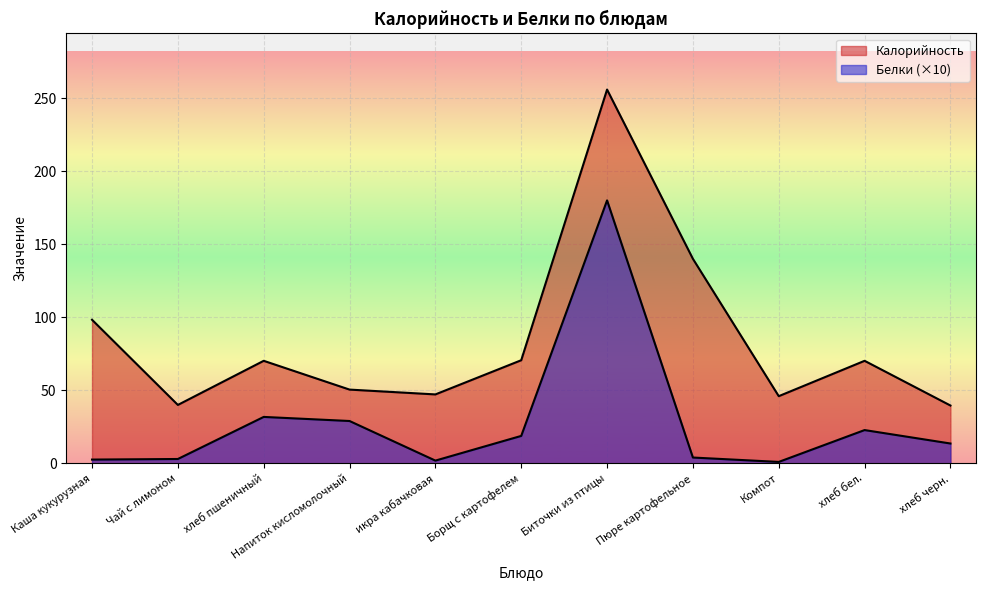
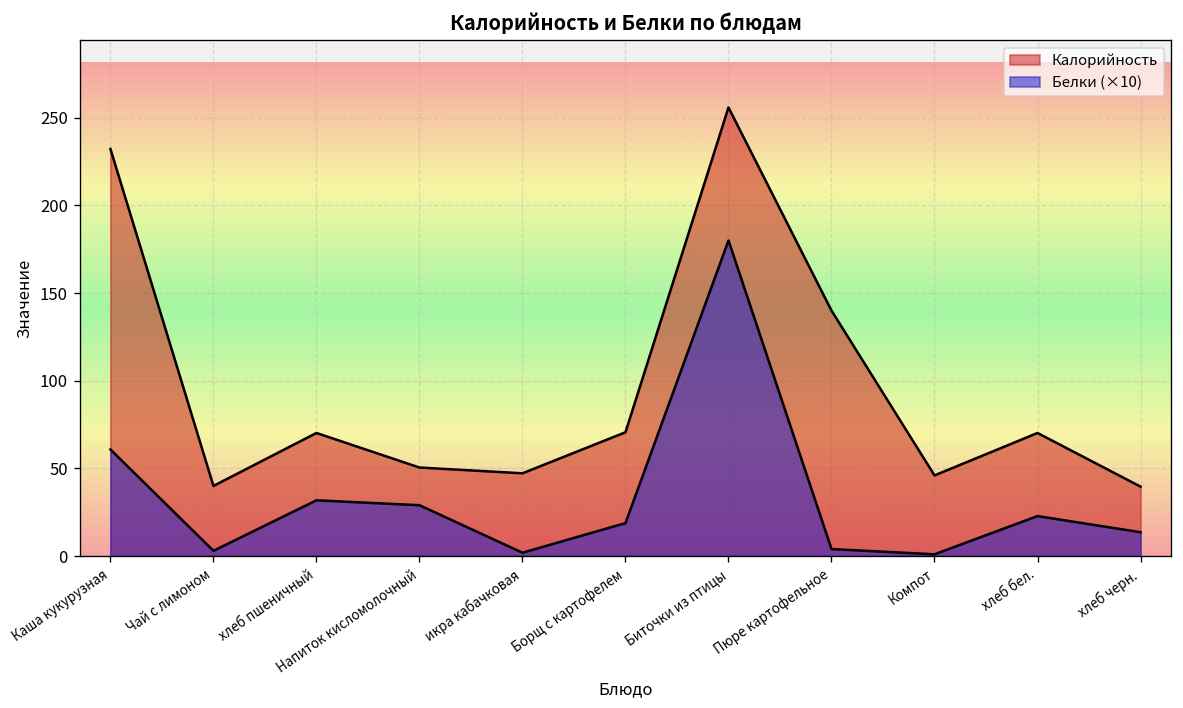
  {
    "Калорийность": {
-     "Каша кукурузная": 98,
+     "Каша кукурузная": 232,
      "Чай с лимоном": 40,
      "хлеб пшеничный": 70,
      "Напиток кисломолочный": 51,
      "икра кабачковая": 47,
      "Борщ с картофелем": 71,
      "Биточки из птицы": 256,
      "Пюре картофельное": 140,
      "Компот": 46,
      "хлеб бел.": 70,
      "хлеб черн.": 40
    },
    "Белки (×10)": {
-     "Каша кукурузная": 3,
+     "Каша кукурузная": 61,
      "Чай с лимоном": 3,
      "хлеб пшеничный": 32,
      "Напиток кисломолочный": 29,
      "икра кабачковая": 2,
      "Борщ с картофелем": 19,
      "Биточки из птицы": 180,
      "Пюре картофельное": 4,
      "Компот": 1,
      "хлеб бел.": 23,
      "хлеб черн.": 14
    }
  }
